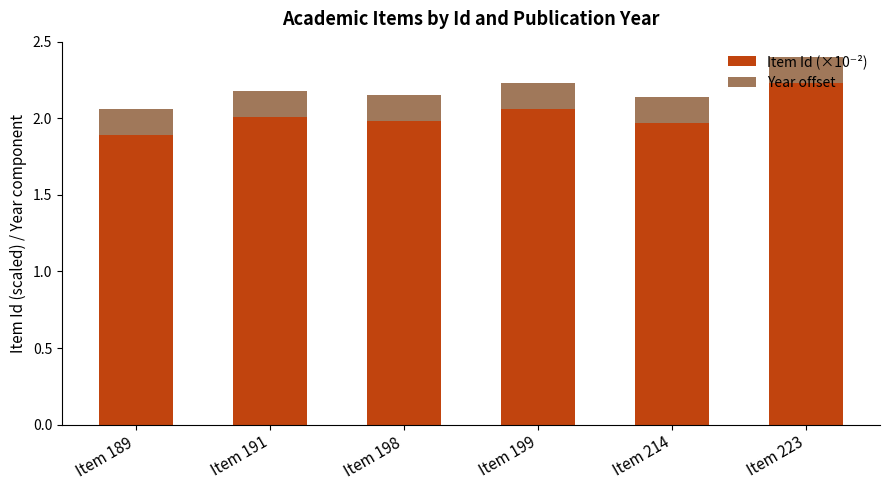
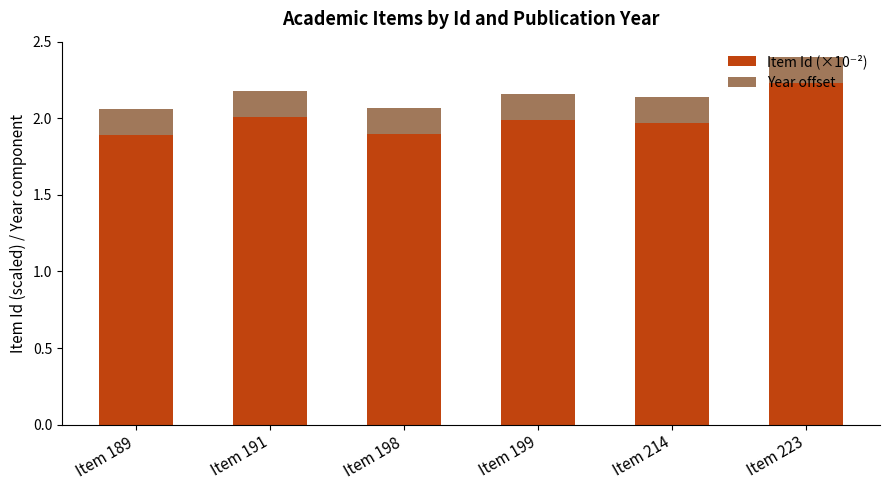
  {
    "Item Id (×10⁻²)": {
      "Item 189": 1.89,
      "Item 191": 2.01,
-     "Item 198": 1.98,
-     "Item 199": 2.06,
+     "Item 198": 1.90,
+     "Item 199": 1.99,
      "Item 214": 1.97,
      "Item 223": 2.23
    },
    "Year offset": {
      "Item 189": 0.17,
      "Item 191": 0.17,
      "Item 198": 0.17,
      "Item 199": 0.17,
      "Item 214": 0.17,
      "Item 223": 0.17
    }
  }
